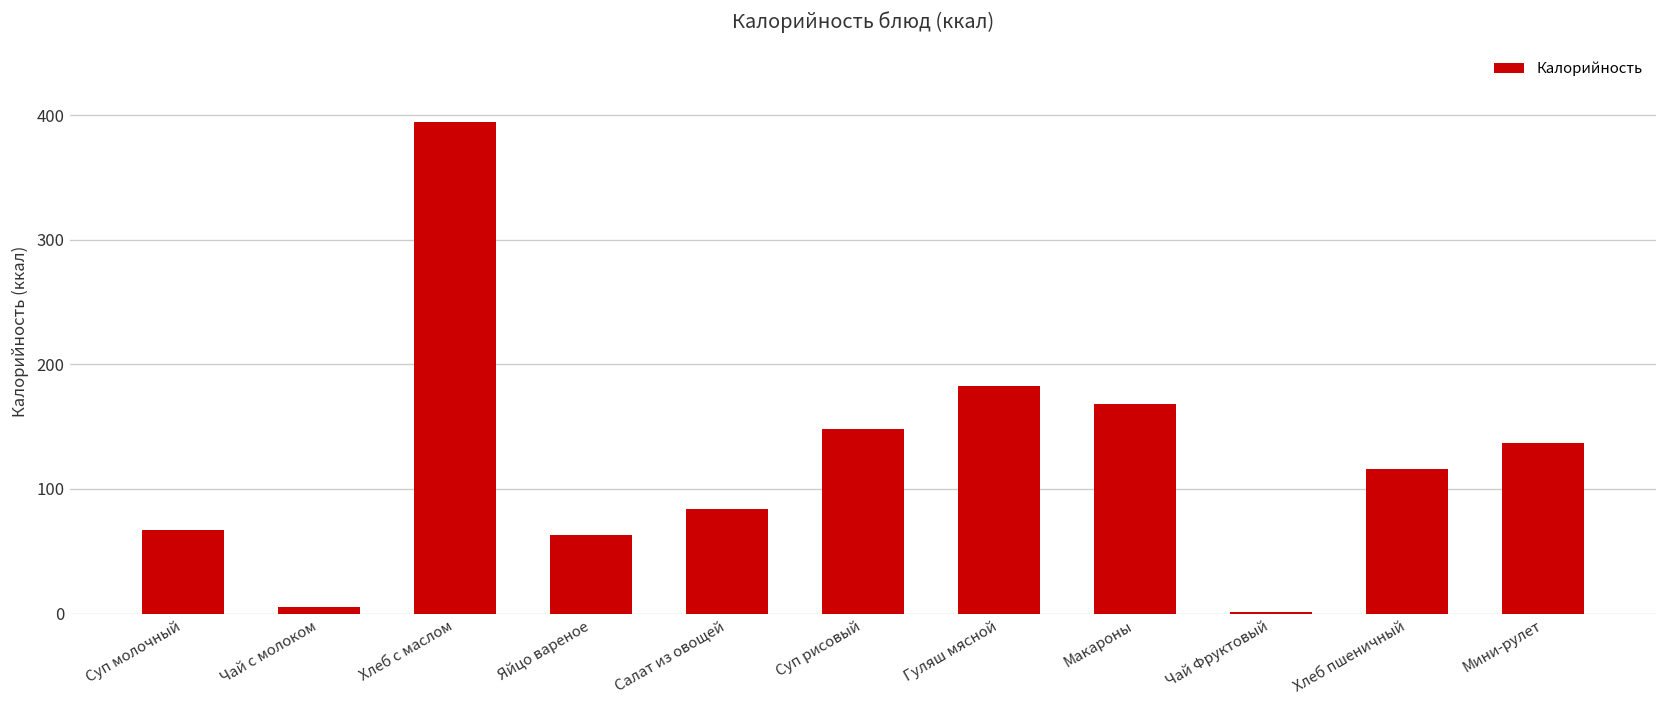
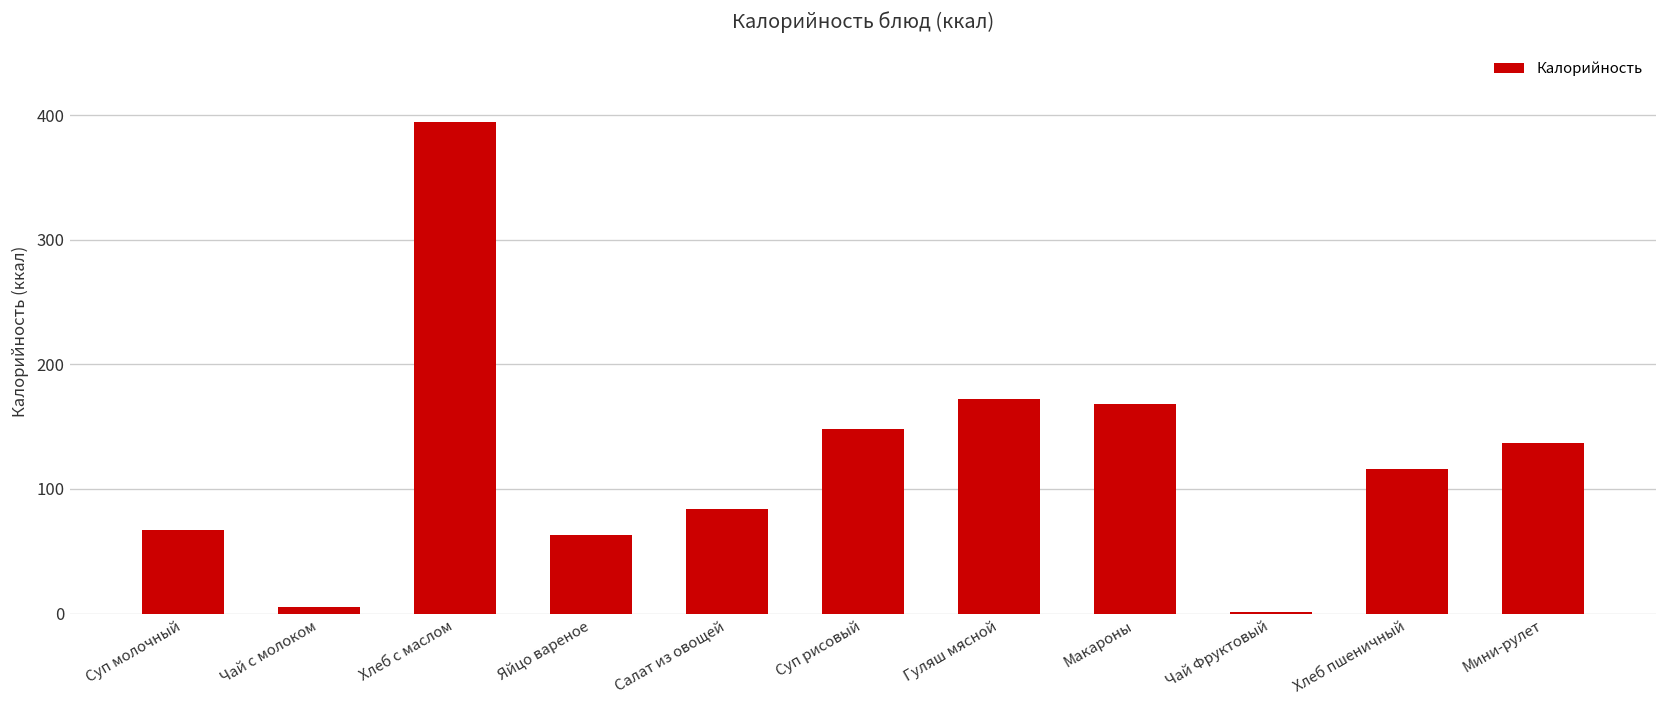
  {
    "Суп молочный": 67,
    "Чай с молоком": 6,
    "Хлеб с маслом": 394,
    "Яйцо вареное": 63,
    "Салат из овощей": 84,
    "Суп рисовый": 148,
-   "Гуляш мясной": 182,
+   "Гуляш мясной": 172,
    "Макароны": 168,
    "Хлеб пшеничный": 116,
    "Мини-рулет": 137
  }
